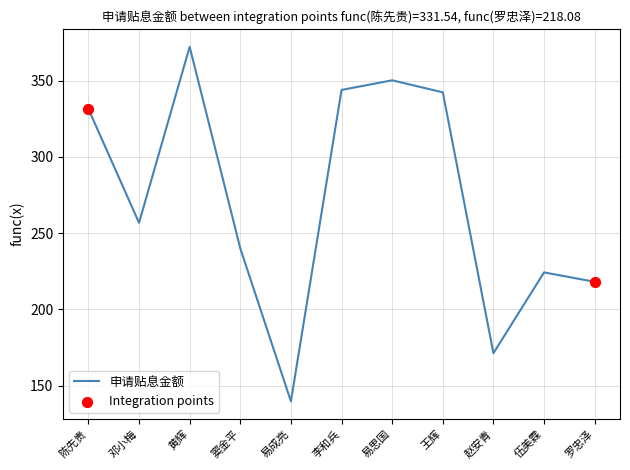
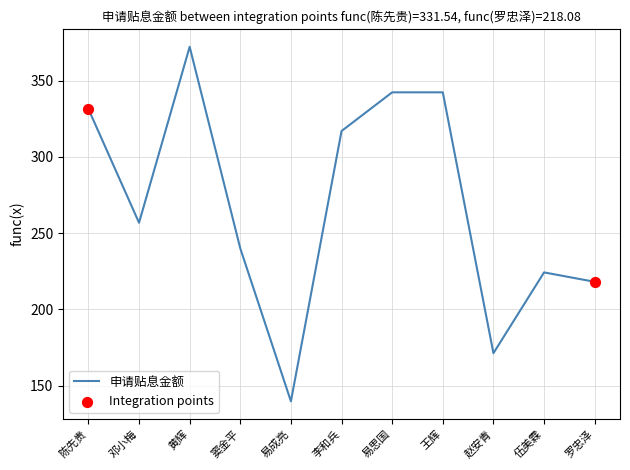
  {
    "申请贴息金额": {
      "邓小梅": 257,
      "黄辉": 372,
      "窦金平": 240,
      "易成亮": 140,
-     "李和兵": 344,
-     "易思国": 350,
+     "李和兵": 317,
+     "易思国": 342,
      "王辉": 342,
      "赵安青": 171,
      "伍美霖": 224
    }
  }
